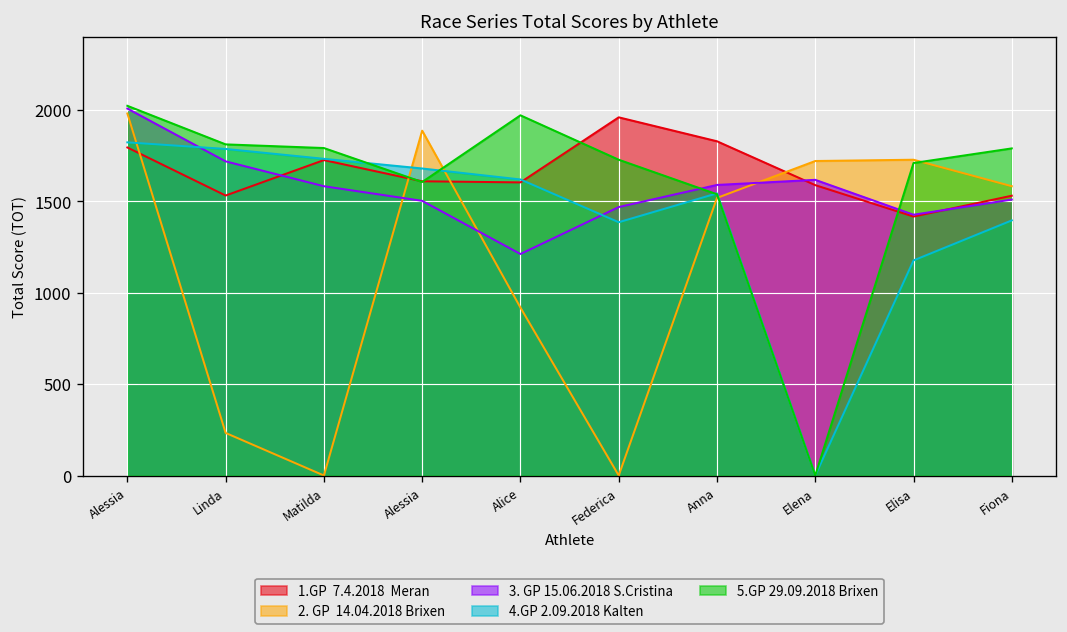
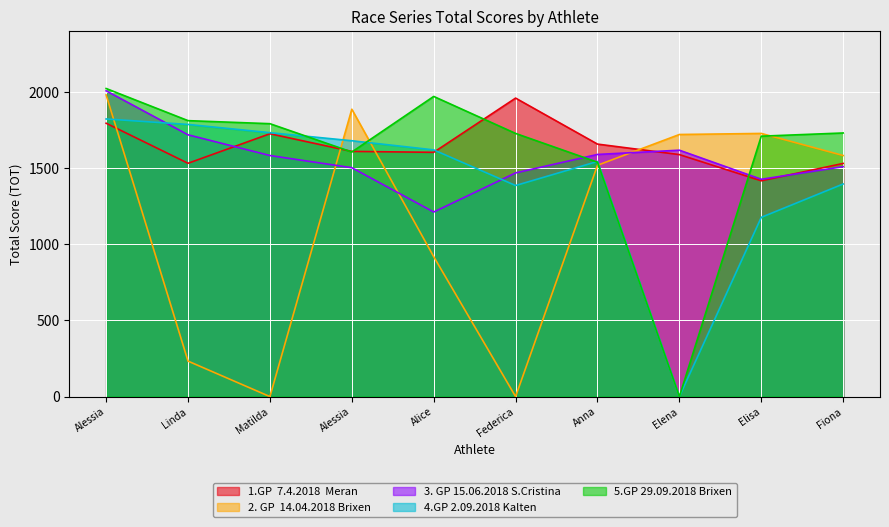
  {
    "1.GP 7.4.2018 Meran": {
      "Linda": 1530,
      "Federica": 1960,
-     "Anna": 1830,
+     "Anna": 1660,
      "Elena": 1590,
      "Fiona": 1530
    },
    "2. GP 14.04.2018 Brixen": {
      "Linda": 230,
      "Matilda": 0,
      "Alice": 920,
      "Federica": 0,
      "Anna": 1520,
      "Elena": 1720,
      "Elisa": 1730,
      "Fiona": 1580
    },
    "3. GP 15.06.2018 S.Cristina": {
      "Linda": 1720,
      "Matilda": 1580,
      "Alice": 1210,
      "Federica": 1470,
      "Anna": 1590,
      "Elena": 1620,
      "Fiona": 1510
    },
    "4.GP 2.09.2018 Kalten": {
      "Linda": 1790,
      "Federica": 1390,
      "Elisa": 1180,
      "Fiona": 1400
    },
    "5.GP 29.09.2018 Brixen": {
      "Linda": 1810,
      "Matilda": 1790,
      "Alice": 1970,
      "Federica": 1730,
      "Elisa": 1710,
-     "Fiona": 1790
+     "Fiona": 1730
    }
  }
